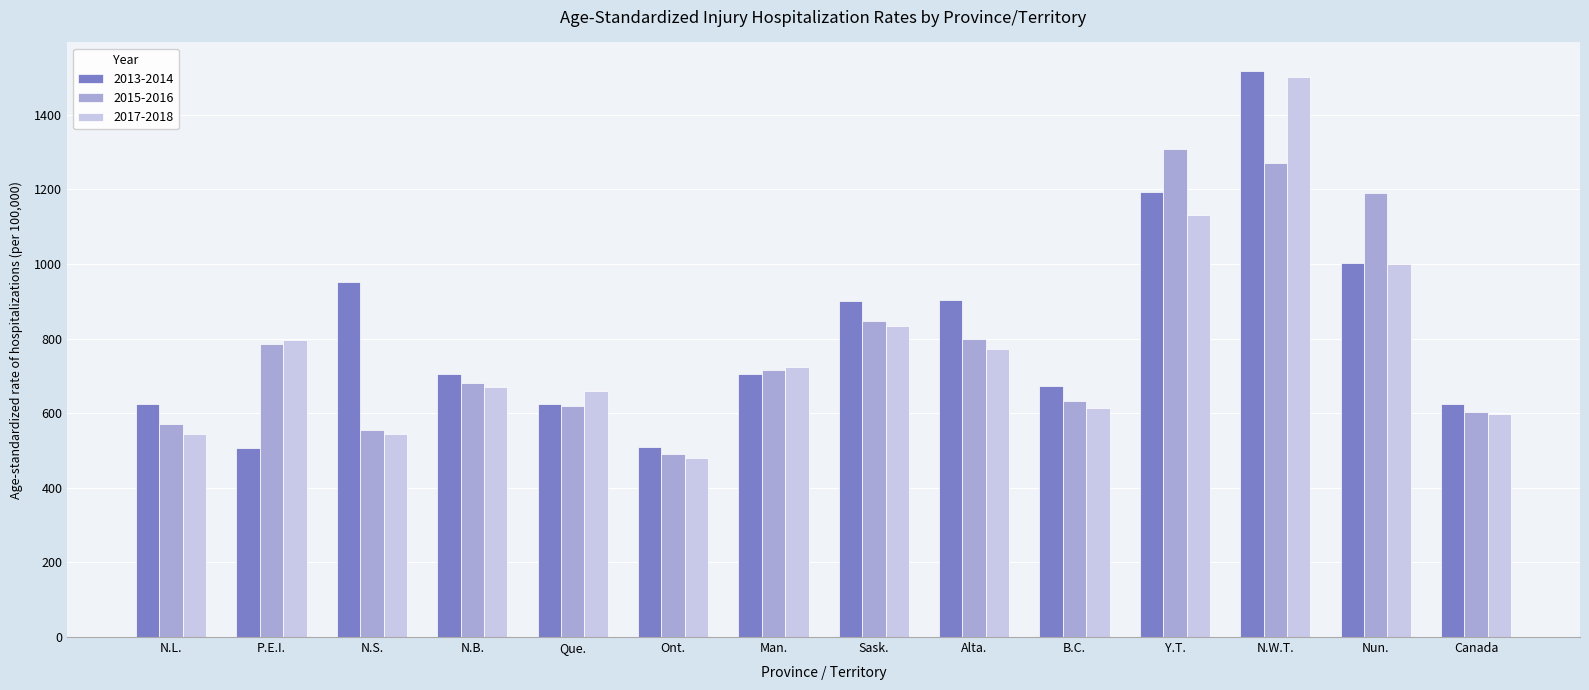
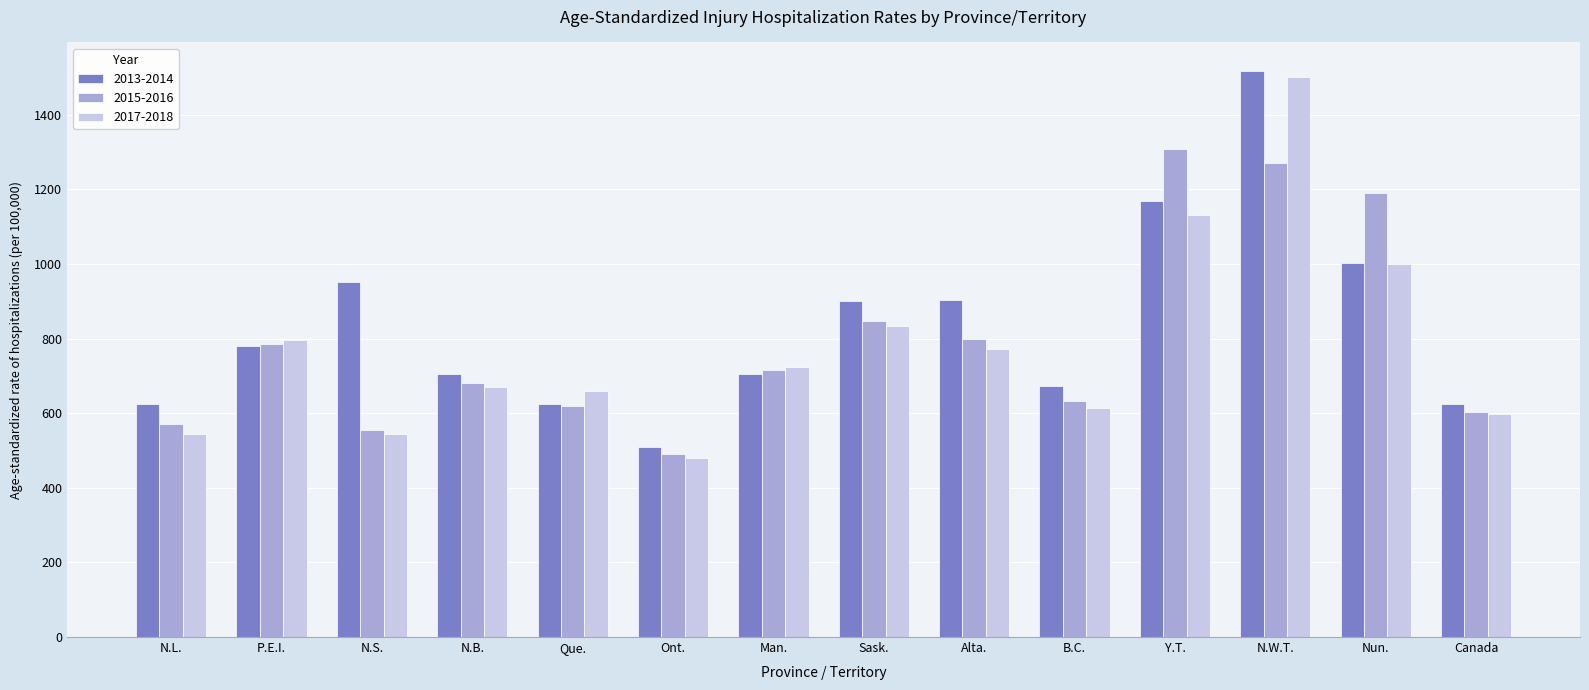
  {
    "2013-2014": {
      "N.L.": 630,
-     "P.E.I.": 510,
+     "P.E.I.": 780,
      "N.S.": 950,
      "N.B.": 700,
      "Que.": 630,
      "Ont.": 510,
      "Man.": 710,
      "Sask.": 900,
      "Alta.": 900,
      "B.C.": 670,
-     "Y.T.": 1190,
+     "Y.T.": 1170,
      "N.W.T.": 1520,
      "Nun.": 1000,
      "Canada": 620
    }
  }
